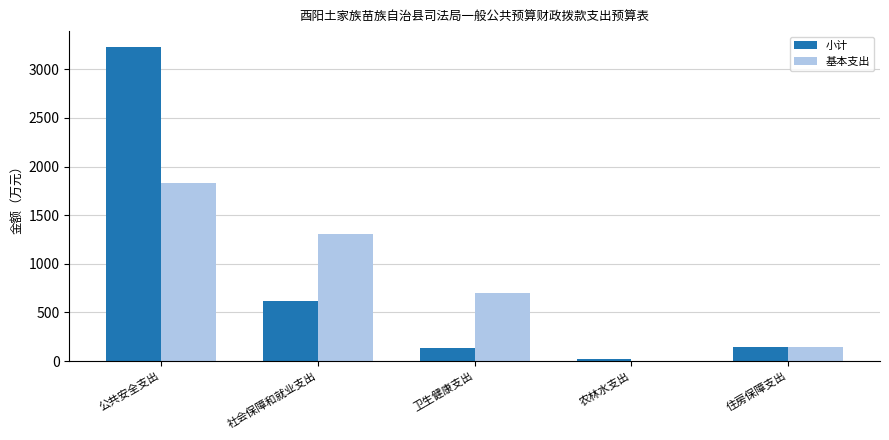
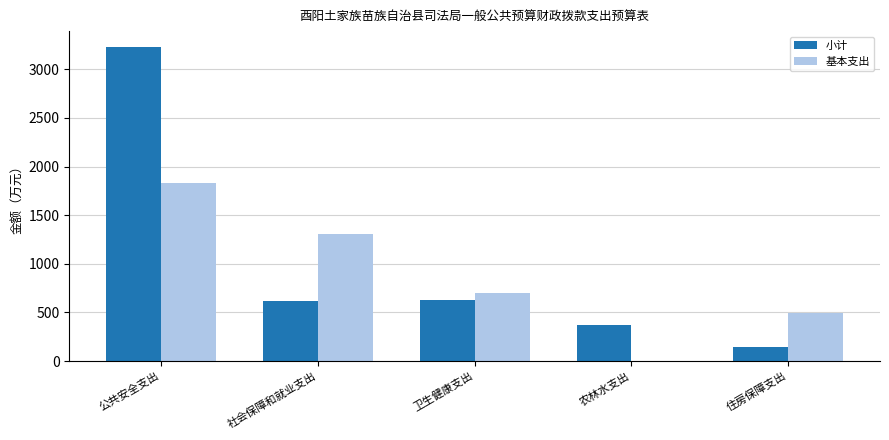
  {
    "小计": {
      "公共安全支出": 3200,
      "社会保障和就业支出": 600,
-     "卫生健康支出": 100,
-     "农林水支出": 0,
+     "卫生健康支出": 600,
+     "农林水支出": 400,
      "住房保障支出": 100
    },
    "基本支出": {
      "公共安全支出": 1800,
      "社会保障和就业支出": 1300,
      "卫生健康支出": 700,
      "农林水支出": 0,
-     "住房保障支出": 100
+     "住房保障支出": 500
    }
  }
